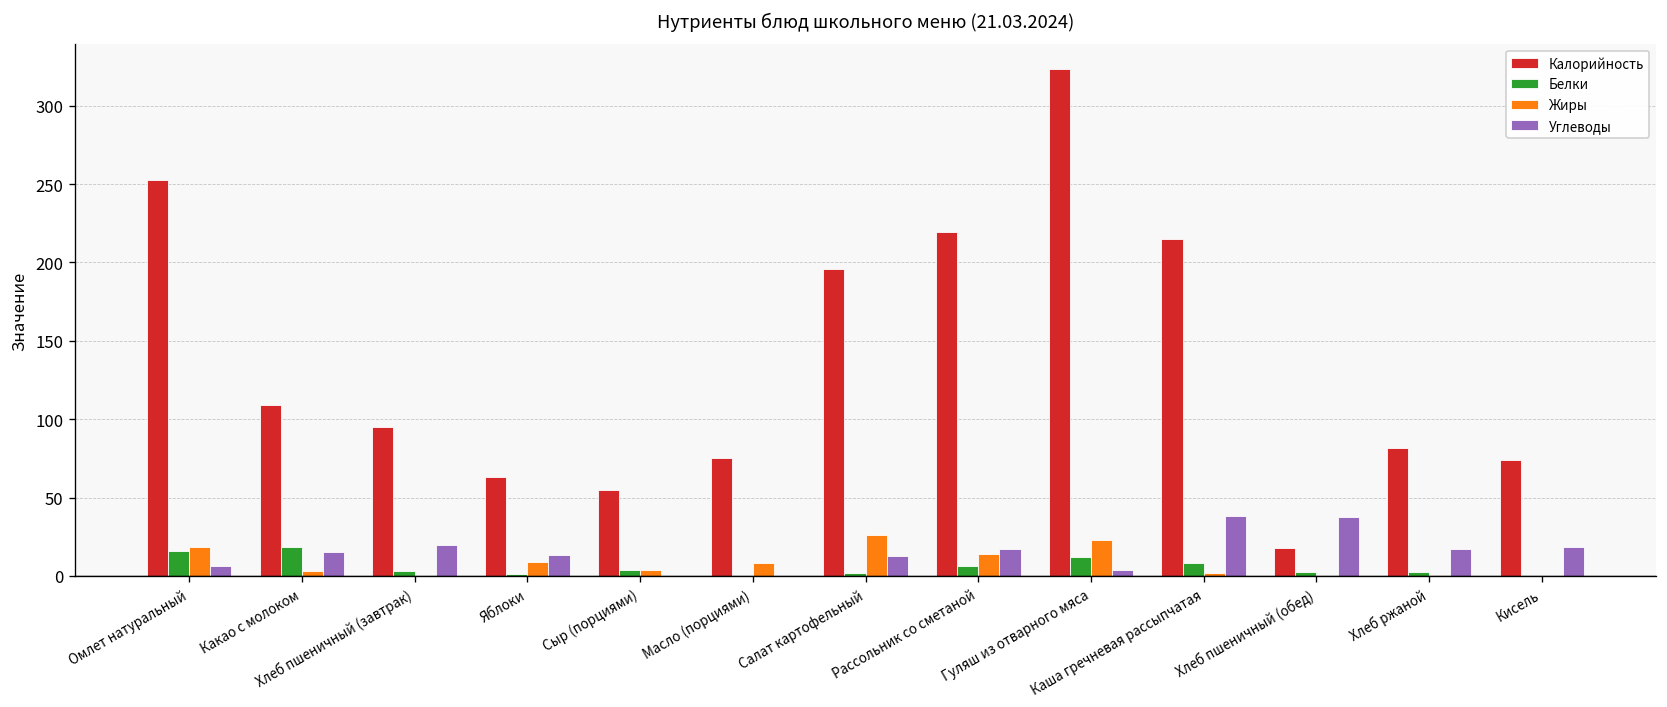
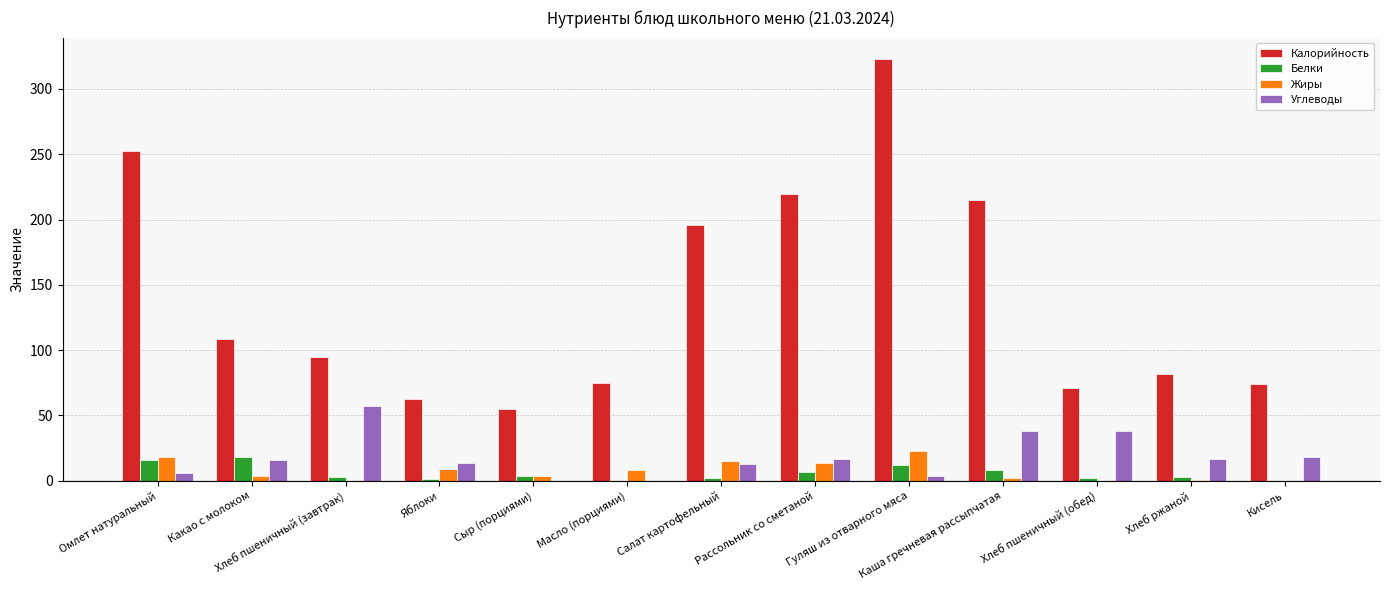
  {
    "Калорийность": {
      "Омлет натуральный": 253,
      "Какао с молоком": 109,
      "Хлеб пшеничный (завтрак)": 95,
      "Яблоки": 63,
      "Сыр (порциями)": 55,
      "Масло (порциями)": 75,
      "Салат картофельный": 196,
      "Рассольник со сметаной": 220,
      "Гуляш из отварного мяса": 323,
      "Каша гречневая рассыпчатая": 215,
-     "Хлеб пшеничный (обед)": 18,
+     "Хлеб пшеничный (обед)": 71,
      "Хлеб ржаной": 82,
      "Кисель": 74
    },
    "Белки": {
      "Омлет натуральный": 16,
      "Какао с молоком": 19,
      "Хлеб пшеничный (завтрак)": 3,
      "Сыр (порциями)": 4,
      "Масло (порциями)": 0,
      "Салат картофельный": 2,
      "Рассольник со сметаной": 7,
      "Гуляш из отварного мяса": 12,
      "Каша гречневая рассыпчатая": 8,
      "Хлеб пшеничный (обед)": 2,
      "Хлеб ржаной": 3,
      "Кисель": 0
    },
    "Жиры": {
      "Омлет натуральный": 18,
      "Какао с молоком": 3,
      "Хлеб пшеничный (завтрак)": 0,
      "Яблоки": 9,
      "Сыр (порциями)": 4,
      "Масло (порциями)": 8,
-     "Салат картофельный": 26,
+     "Салат картофельный": 15,
      "Рассольник со сметаной": 14,
      "Гуляш из отварного мяса": 23,
      "Каша гречневая рассыпчатая": 2,
      "Кисель": 0
    },
    "Углеводы": {
      "Омлет натуральный": 6,
      "Какао с молоком": 16,
-     "Хлеб пшеничный (завтрак)": 20,
+     "Хлеб пшеничный (завтрак)": 58,
      "Яблоки": 13,
      "Сыр (порциями)": 0,
      "Масло (порциями)": 0,
      "Салат картофельный": 13,
      "Рассольник со сметаной": 17,
      "Гуляш из отварного мяса": 4,
      "Каша гречневая рассыпчатая": 38,
      "Хлеб пшеничный (обед)": 38,
      "Хлеб ржаной": 17,
      "Кисель": 19
    }
  }
